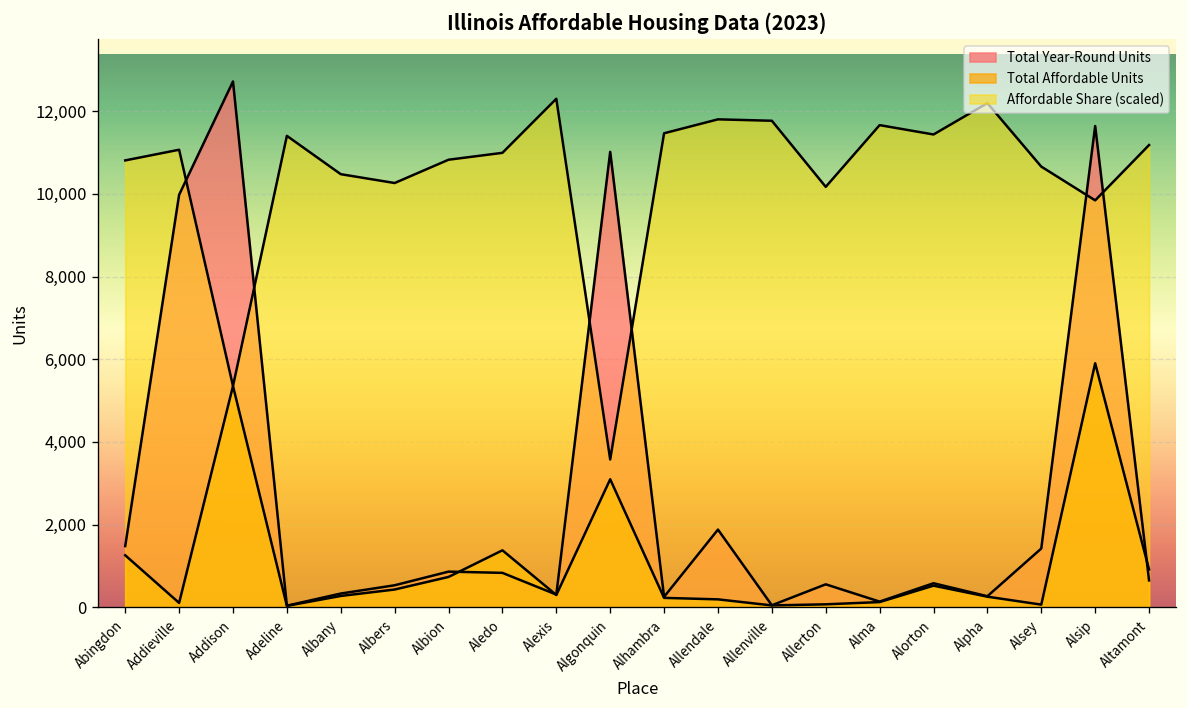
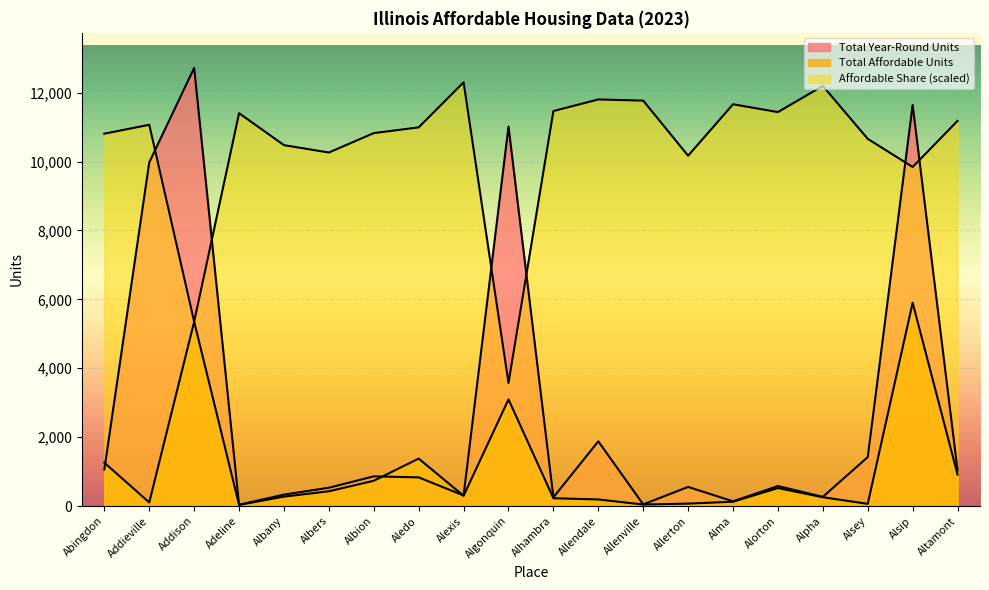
  {
    "Total Year-Round Units": {
-     "Abingdon": "1,500",
+     "Abingdon": "1,100",
      "Addieville": "10,000",
      "Addison": "12,700",
      "Albers": "500",
      "Albion": "900",
      "Aledo": "800",
      "Algonquin": "11,000",
      "Allendale": "1,900",
      "Allerton": "600",
      "Alsey": "1,400",
      "Alsip": "11,600",
-     "Altamont": "700"
+     "Altamont": "1,000"
    }
  }
